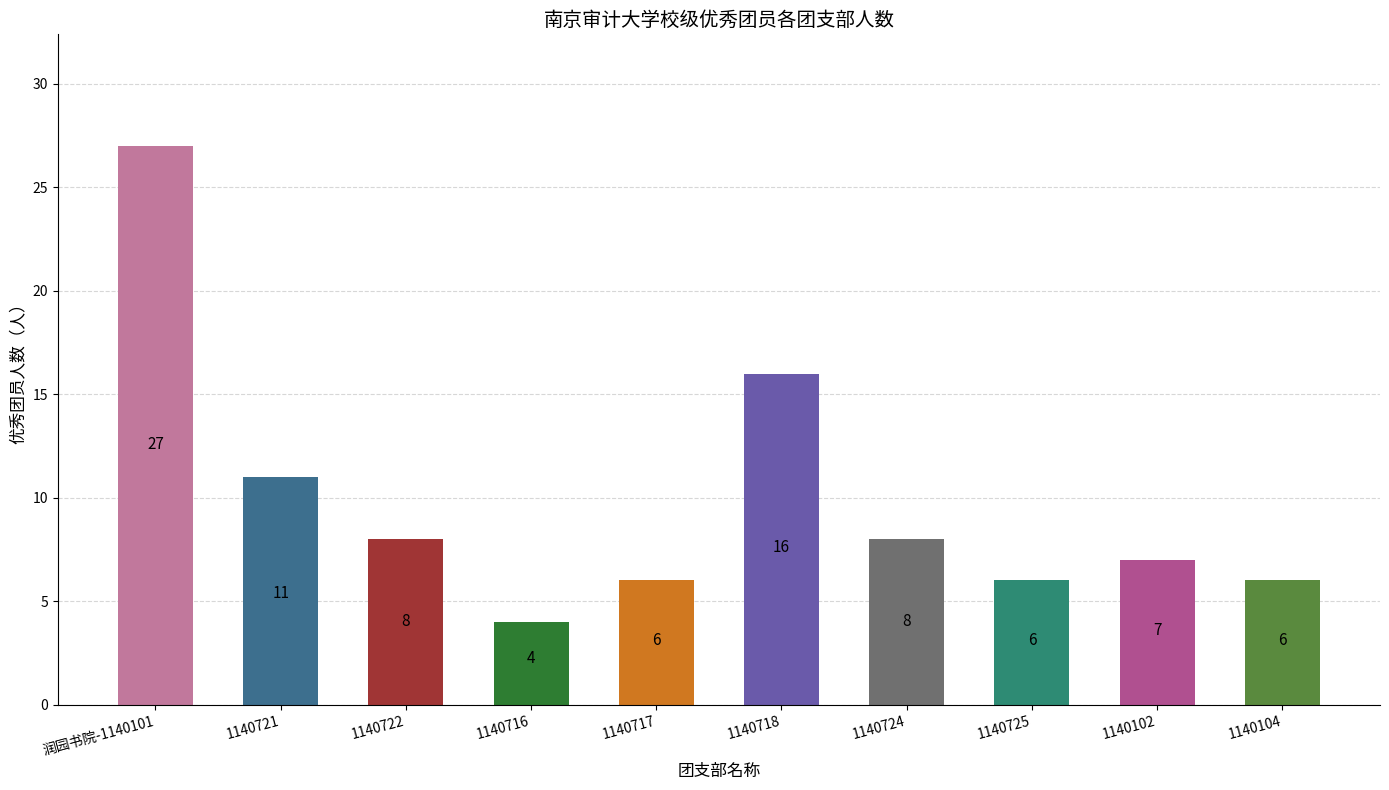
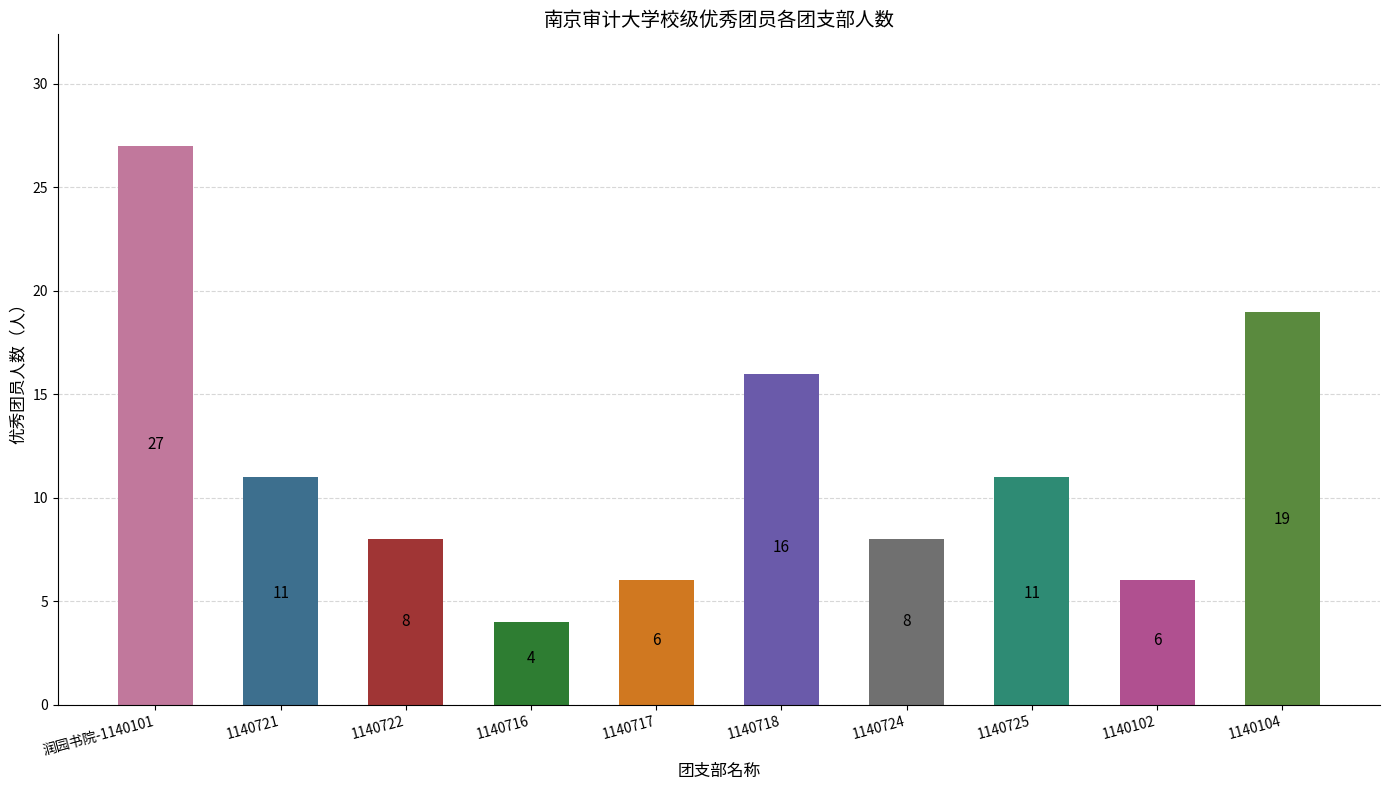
  {
    "润园书院-1140101": 27,
    "1140721": 11,
    "1140722": 8,
    "1140716": 4,
    "1140717": 6,
    "1140718": 16,
    "1140724": 8,
-   "1140725": 6,
-   "1140102": 7,
-   "1140104": 6
+   "1140725": 11,
+   "1140102": 6,
+   "1140104": 19
  }
